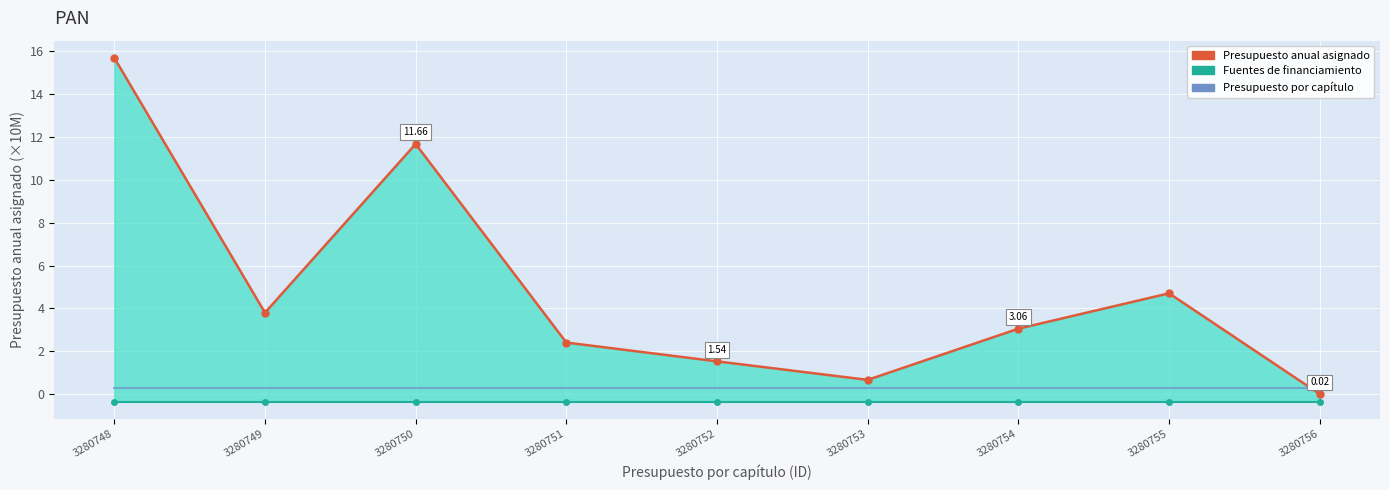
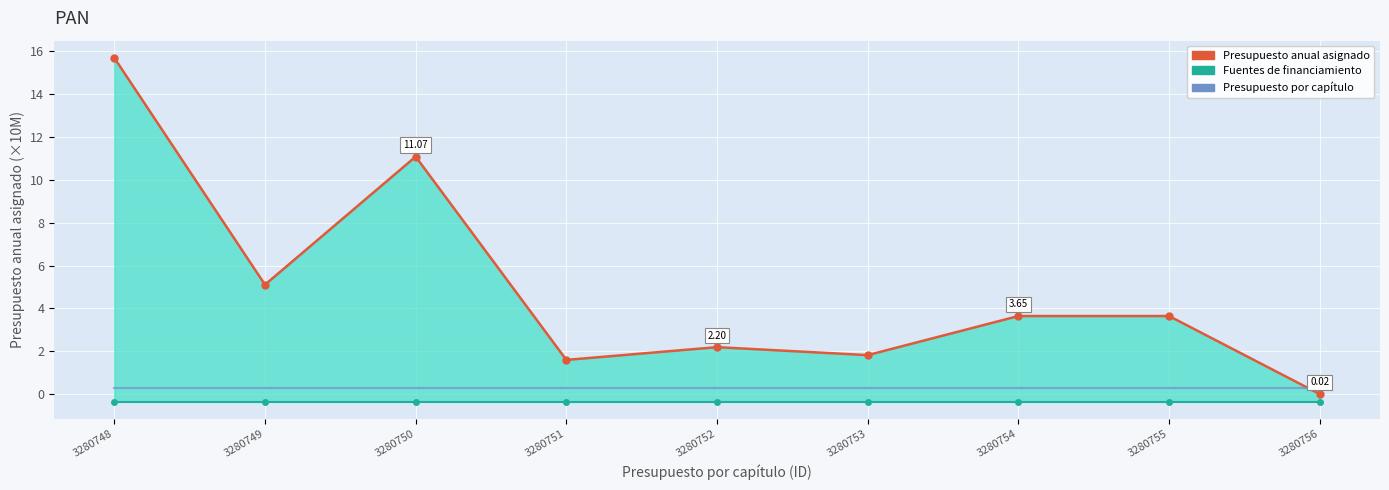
  {
    "Presupuesto anual asignado": {
-     "3280749": 3.8,
-     "3280750": 11.66,
-     "3280751": 2.4,
-     "3280752": 1.54,
-     "3280753": 0.7,
-     "3280754": 3.06,
-     "3280755": 4.7
+     "3280749": 5.1,
+     "3280750": 11.07,
+     "3280751": 1.6,
+     "3280752": 2.20,
+     "3280753": 1.8,
+     "3280754": 3.65,
+     "3280755": 3.6
    },
    "Fuentes de financiamiento": {
      "3280748": -0.3,
      "3280749": -0.3,
      "3280750": -0.3,
      "3280751": -0.3,
      "3280752": -0.3,
      "3280753": -0.3,
      "3280754": -0.3,
      "3280755": -0.3,
      "3280756": -0.3
    },
    "Presupuesto por capítulo": {
      "3280748": 0.3,
      "3280749": 0.3,
      "3280750": 0.3,
      "3280751": 0.3,
      "3280752": 0.3,
      "3280753": 0.3,
      "3280754": 0.3,
      "3280755": 0.3
    }
  }
